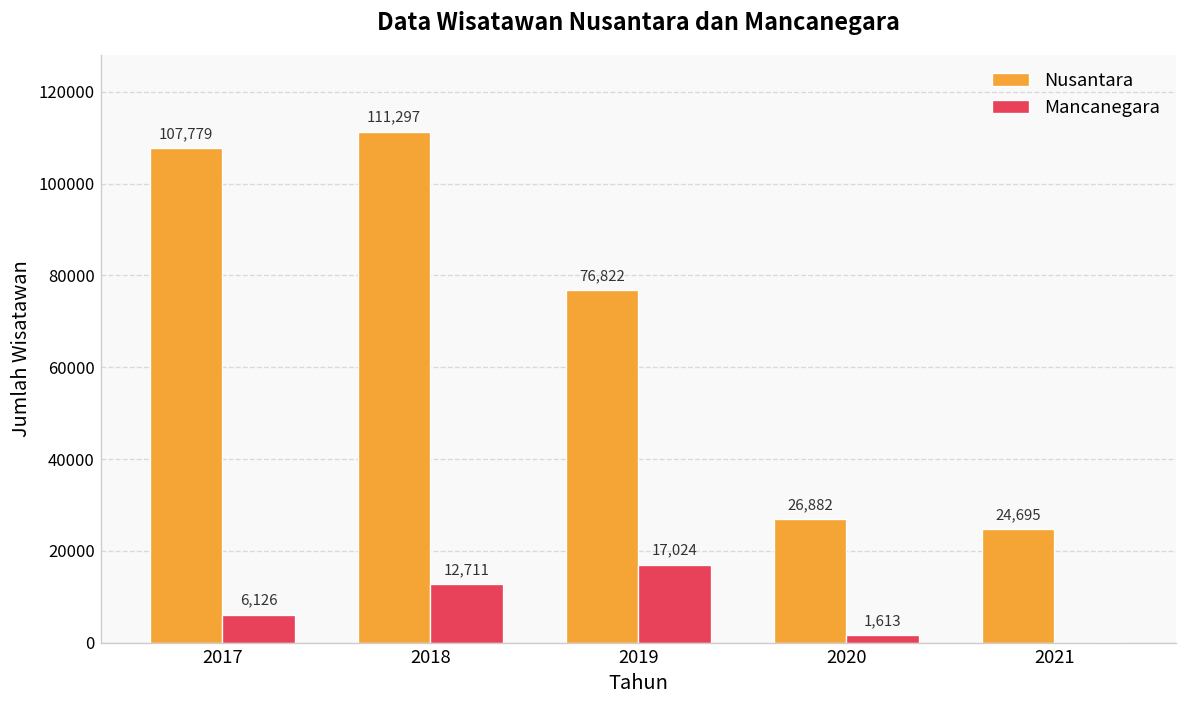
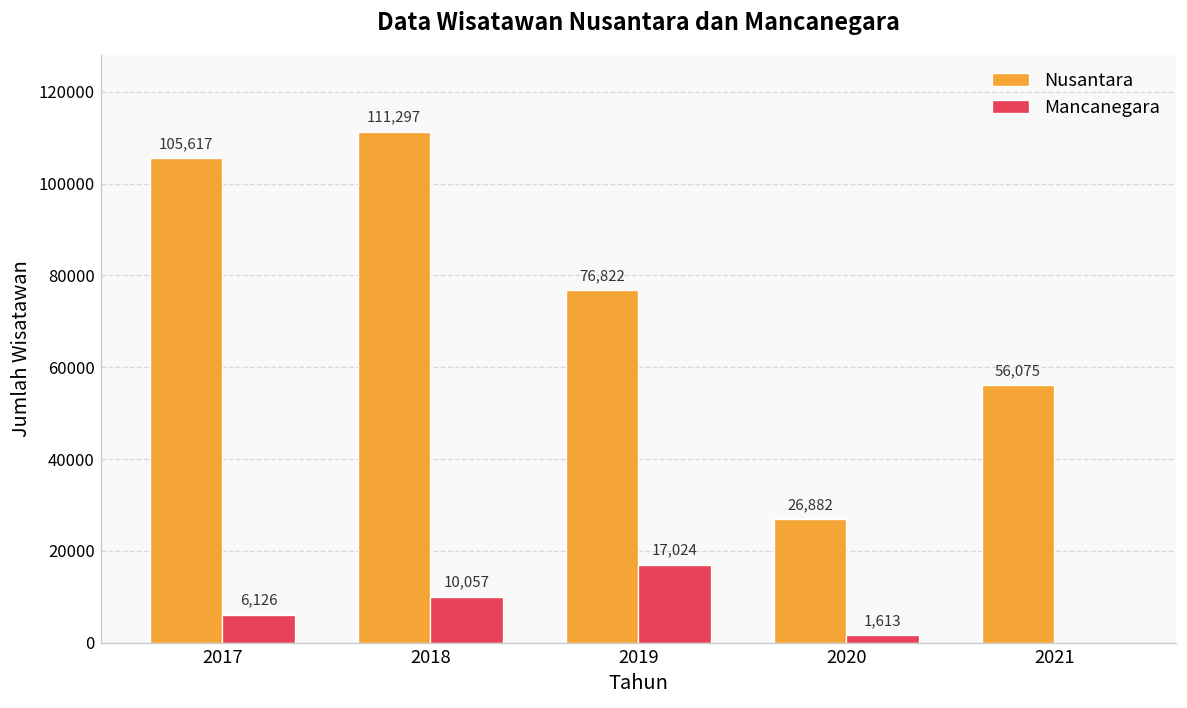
  {
    "Nusantara": {
-     "2017": "107,779",
+     "2017": "105,617",
      "2018": "111,297",
      "2019": "76,822",
      "2020": "26,882",
-     "2021": "24,695"
+     "2021": "56,075"
    },
    "Mancanegara": {
      "2017": "6,126",
-     "2018": "12,711",
+     "2018": "10,057",
      "2019": "17,024",
      "2020": "1,613"
    }
  }
